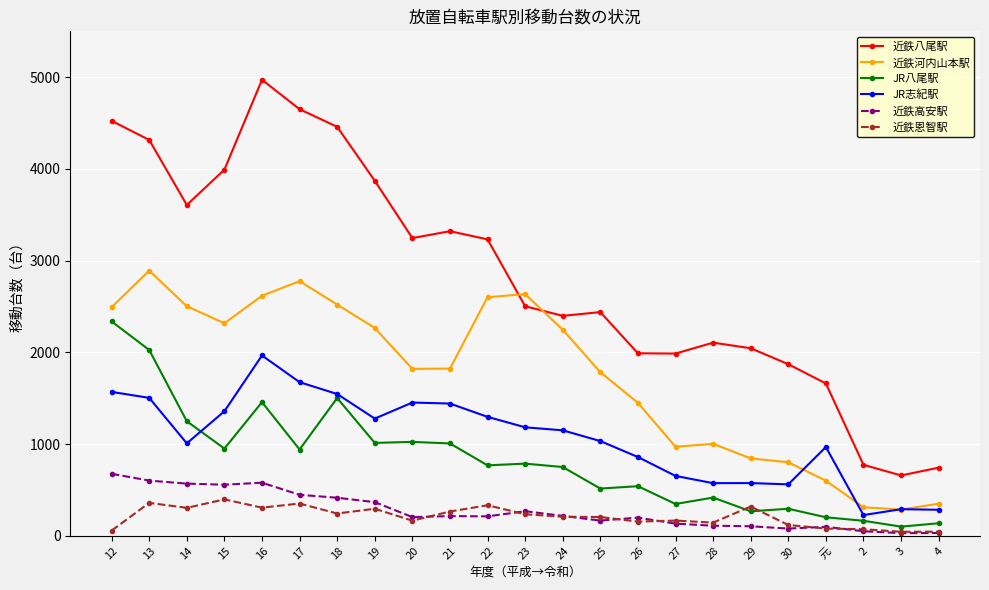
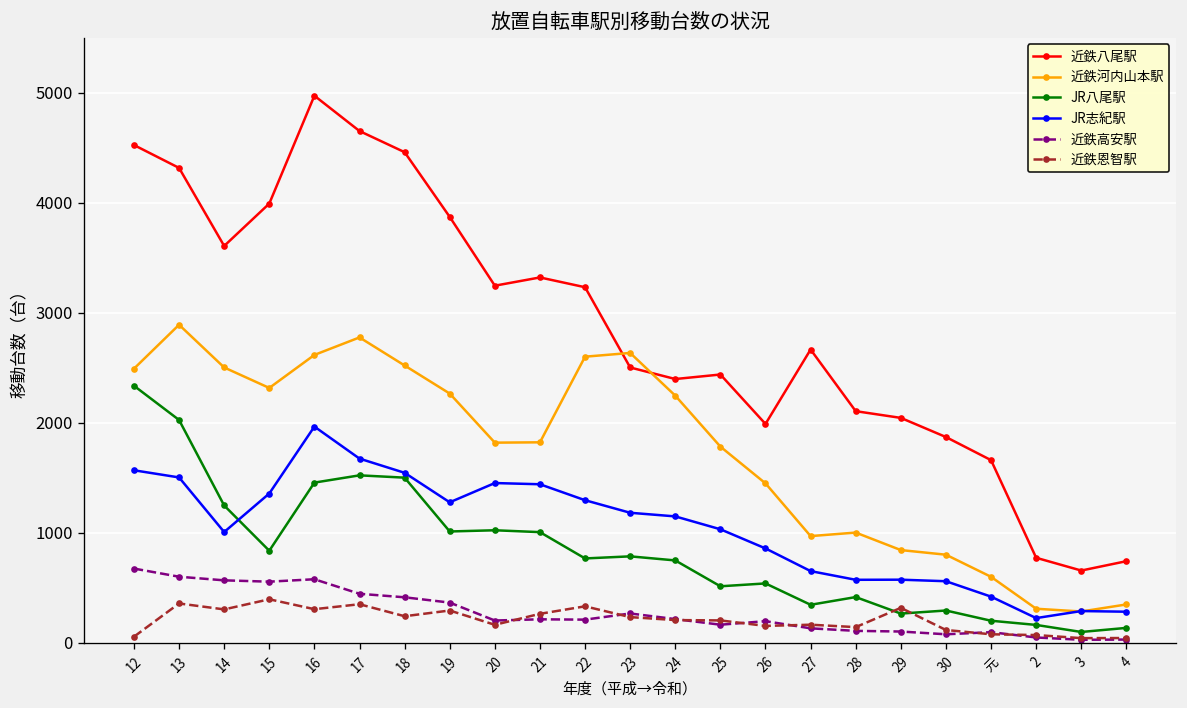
  {
    "近鉄八尾駅": {
      "12": 4500,
      "13": 4300,
      "14": 3600,
      "15": 4000,
      "16": 5000,
      "17": 4700,
      "18": 4500,
      "19": 3900,
      "20": 3200,
      "21": 3300,
      "22": 3200,
      "23": 2500,
      "24": 2400,
      "25": 2400,
      "26": 2000,
-     "27": 2000,
+     "27": 2700,
      "28": 2100,
      "29": 2000,
      "30": 1900,
      "元": 1700,
      "2": 800,
      "3": 700,
      "4": 700
    },
    "近鉄河内山本駅": {
      "12": 2500,
      "13": 2900,
      "14": 2500,
      "15": 2300,
      "16": 2600,
      "17": 2800,
      "18": 2500,
      "19": 2300,
      "20": 1800,
      "21": 1800,
      "22": 2600,
      "23": 2600,
      "24": 2200,
      "25": 1800,
      "26": 1500,
      "27": 1000,
      "28": 1000,
      "29": 800,
      "30": 800,
      "元": 600,
      "2": 300,
      "4": 400
    },
    "JR八尾駅": {
      "12": 2300,
      "13": 2000,
      "14": 1200,
-     "15": 1000,
+     "15": 800,
      "16": 1500,
-     "17": 900,
+     "17": 1500,
      "18": 1500,
      "19": 1000,
      "20": 1000,
      "21": 1000,
      "22": 800,
      "23": 800,
      "24": 800,
      "25": 500,
      "26": 500,
      "27": 300,
      "28": 400,
      "29": 300,
      "30": 300,
      "元": 200,
      "2": 200,
      "3": 100,
      "4": 100
    },
    "JR志紀駅": {
      "12": 1600,
      "13": 1500,
      "14": 1000,
      "15": 1400,
      "16": 2000,
      "17": 1700,
      "18": 1500,
      "19": 1300,
      "20": 1500,
      "21": 1400,
      "22": 1300,
      "23": 1200,
      "24": 1200,
      "25": 1000,
      "26": 900,
      "27": 700,
      "28": 600,
      "29": 600,
      "30": 600,
-     "元": 1000,
+     "元": 400,
      "2": 200,
      "4": 300
    },
    "近鉄高安駅": {
      "12": 700,
      "13": 600,
      "14": 600,
      "15": 600,
      "16": 600,
      "17": 400,
      "18": 400,
      "19": 400,
      "20": 200,
      "21": 200,
      "22": 200,
      "23": 300,
      "25": 200,
      "26": 200,
      "27": 100,
      "28": 100,
      "29": 100,
      "30": 100
    },
    "近鉄恩智駅": {
      "12": 100,
      "13": 400,
      "14": 300,
      "15": 400,
      "16": 300,
      "17": 400,
      "18": 200,
      "19": 300,
      "20": 200,
      "21": 300,
      "22": 300,
      "23": 200,
      "25": 200,
      "26": 200,
      "27": 200,
      "28": 100,
      "29": 300,
      "30": 100
    }
  }
